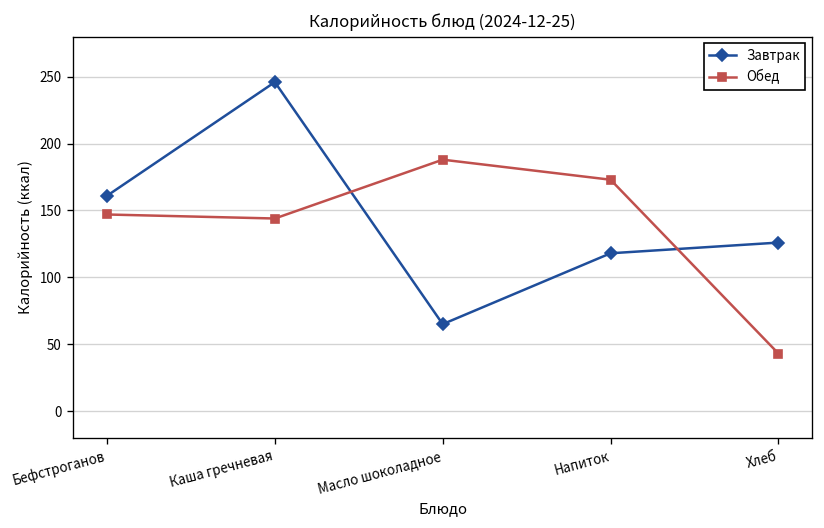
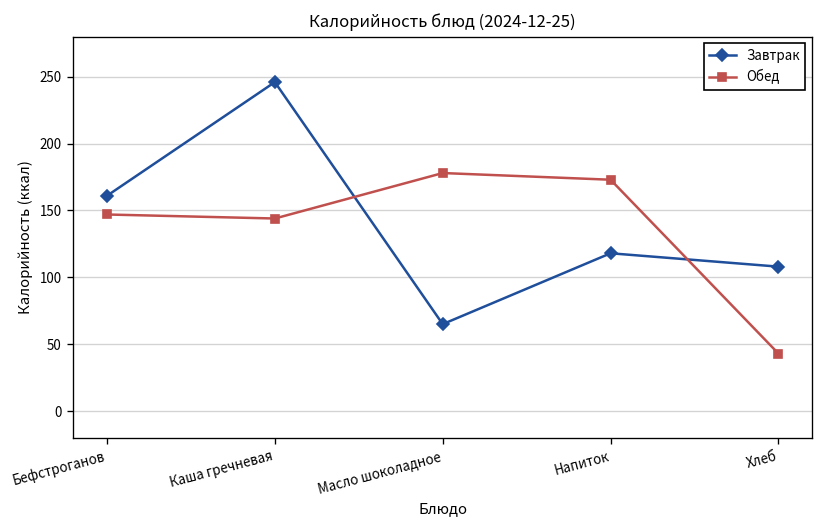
  {
    "Завтрак": {
      "Бефстроганов": 161,
      "Каша гречневая": 246,
      "Масло шоколадное": 65,
      "Напиток": 118,
-     "Хлеб": 126
+     "Хлеб": 108
    },
    "Обед": {
      "Бефстроганов": 147,
      "Каша гречневая": 144,
-     "Масло шоколадное": 188,
+     "Масло шоколадное": 178,
      "Напиток": 173,
      "Хлеб": 43
    }
  }
